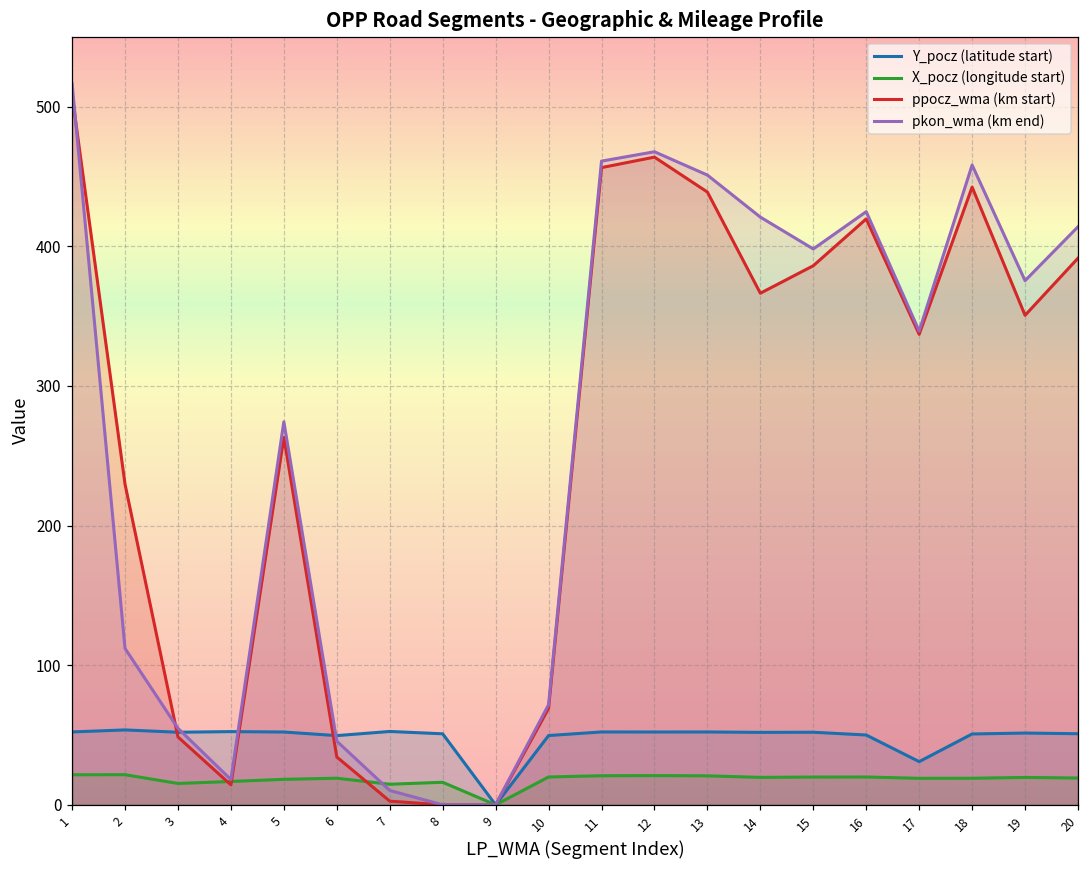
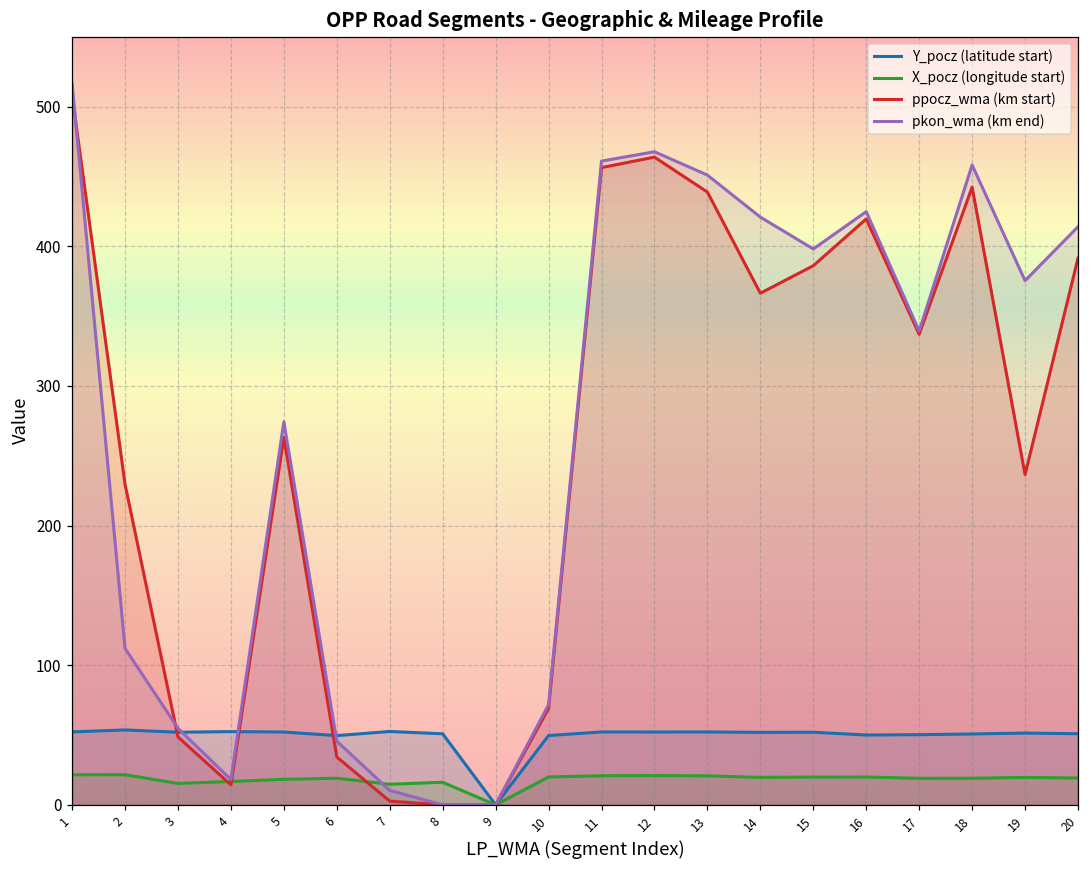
  {
    "Y_pocz (latitude start)": {
      "1": 52,
      "2": 54,
      "3": 52,
      "4": 52,
      "5": 52,
      "6": 50,
      "7": 53,
      "8": 51,
      "10": 50,
      "11": 52,
      "12": 52,
      "13": 52,
      "14": 52,
      "15": 52,
      "16": 50,
-     "17": 31,
+     "17": 50,
      "18": 51,
      "19": 51,
      "20": 51
    },
    "X_pocz (longitude start)": {
      "1": 22,
      "2": 22,
      "3": 15,
      "5": 18,
      "6": 19,
      "7": 15,
      "8": 16,
      "10": 20,
      "11": 21,
      "12": 21,
      "13": 21,
      "14": 20,
      "15": 20,
      "16": 20,
      "17": 19,
      "18": 19,
      "19": 20,
      "20": 19
    },
    "ppocz_wma (km start)": {
      "1": 508,
      "2": 230,
      "3": 49,
      "4": 14,
      "5": 263,
      "6": 34,
      "7": 3,
      "10": 69,
      "11": 456,
      "12": 464,
      "13": 439,
      "14": 366,
      "15": 386,
      "16": 420,
      "17": 337,
      "18": 442,
-     "19": 351,
+     "19": 236,
      "20": 391
    },
    "pkon_wma (km end)": {
      "1": 517,
      "2": 112,
      "3": 55,
      "5": 274,
      "6": 46,
      "7": 10,
      "10": 72,
      "11": 461,
      "12": 468,
      "13": 451,
      "14": 421,
      "15": 398,
      "16": 425,
      "17": 339,
      "18": 458,
      "19": 375,
      "20": 414
    }
  }
